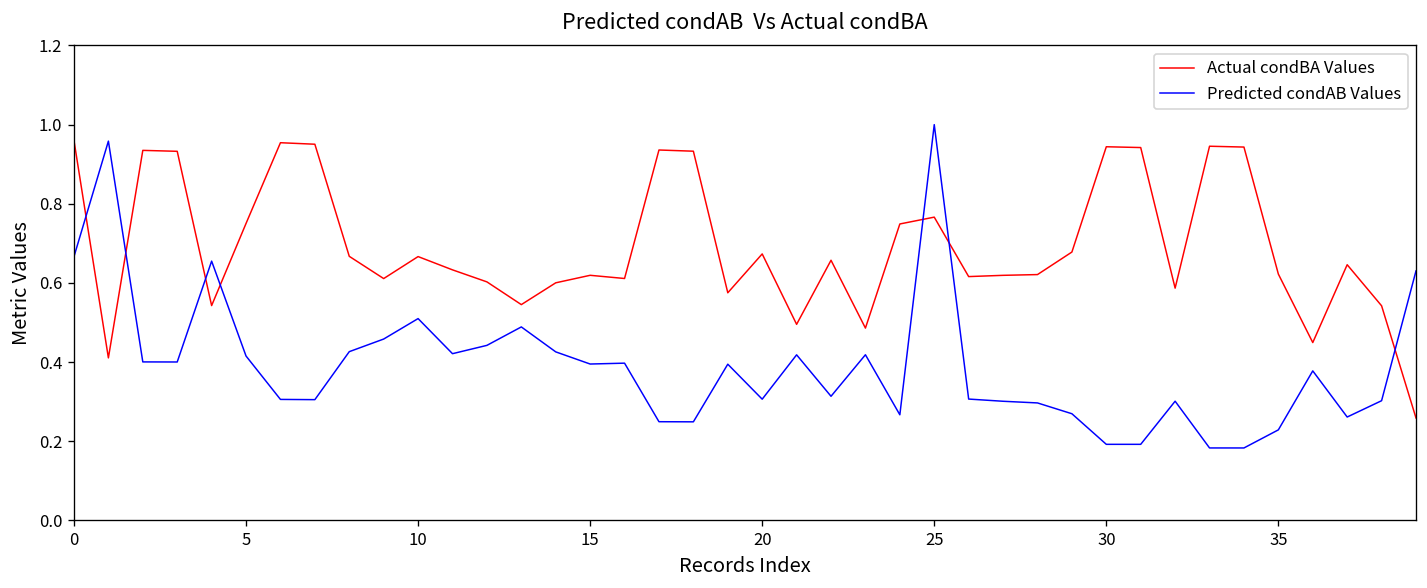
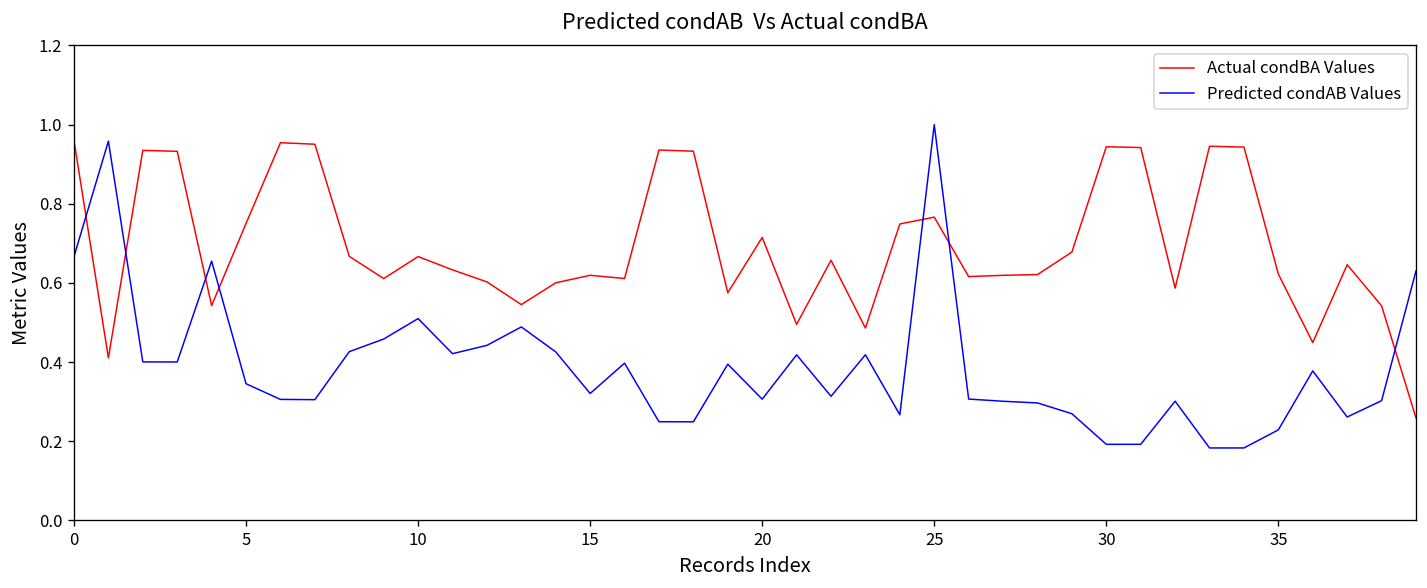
  {
    "Actual condBA Values": {
      "0": 0.96,
      "5": 0.75,
      "10": 0.67,
      "15": 0.62,
-     "20": 0.67,
+     "20": 0.72,
      "25": 0.77,
      "30": 0.94,
      "35": 0.62
    },
    "Predicted condAB Values": {
      "0": 0.67,
-     "5": 0.42,
+     "5": 0.35,
      "10": 0.51,
-     "15": 0.40,
+     "15": 0.32,
      "20": 0.31,
      "25": 1.00,
      "30": 0.19,
      "35": 0.23
    }
  }
